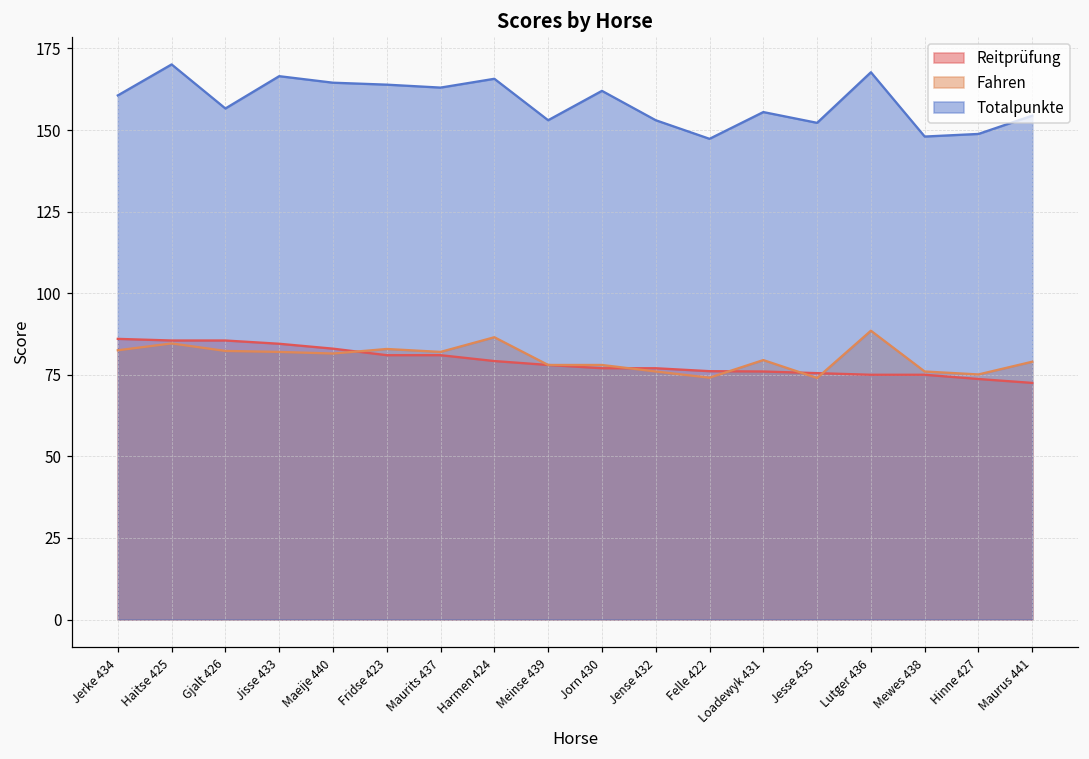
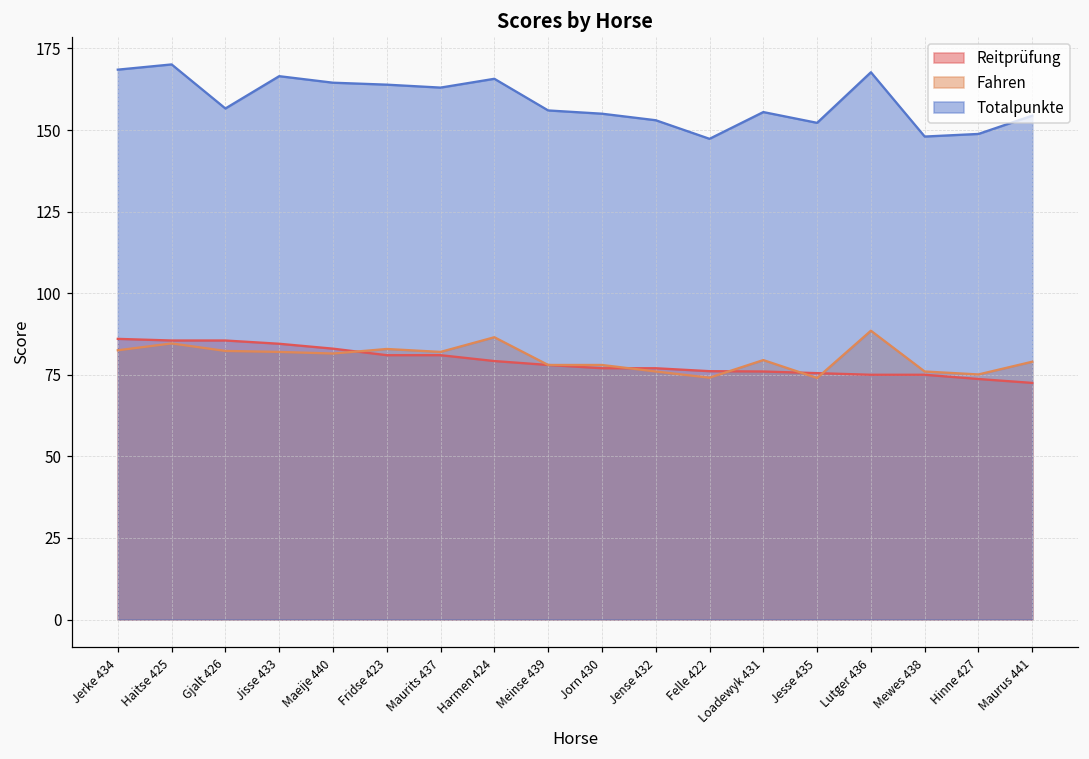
  {
    "Totalpunkte": {
-     "Jerke 434": 161,
+     "Jerke 434": 169,
      "Haitse 425": 170,
      "Gjalt 426": 157,
      "Jisse 433": 167,
      "Maeije 440": 165,
      "Fridse 423": 164,
      "Maurits 437": 163,
      "Harmen 424": 166,
-     "Meinse 439": 153,
-     "Jorn 430": 162,
+     "Meinse 439": 156,
+     "Jorn 430": 155,
      "Jense 432": 153,
      "Felle 422": 147,
      "Loadewyk 431": 156,
      "Jesse 435": 152,
      "Lutger 436": 168,
      "Mewes 438": 148,
      "Hinne 427": 149
    }
  }
